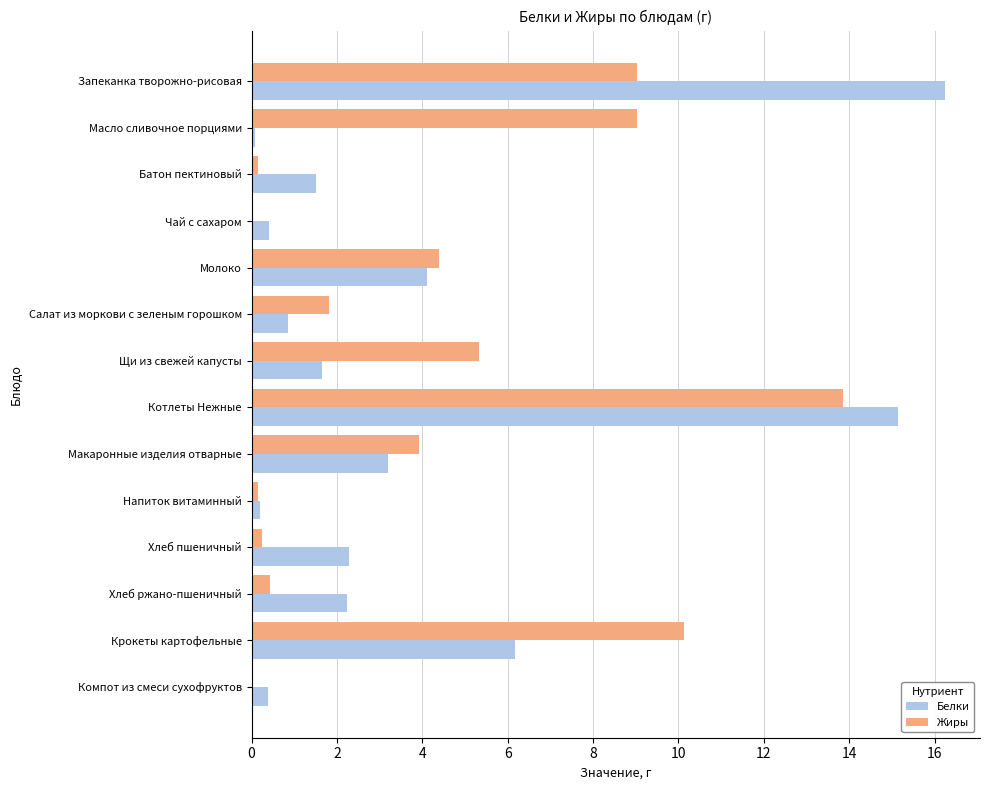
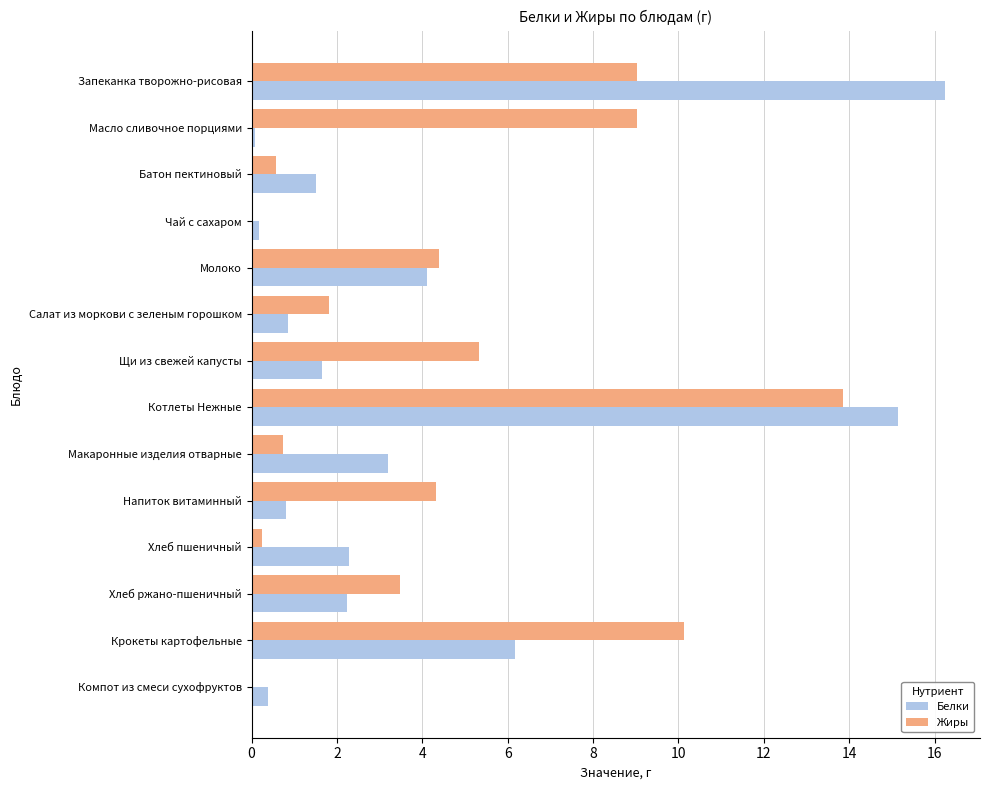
  {
    "Белки": {
      "Запеканка творожно-рисовая": 16.3,
      "Масло сливочное порциями": 0.1,
      "Батон пектиновый": 1.5,
-     "Чай с сахаром": 0.4,
+     "Чай с сахаром": 0.2,
      "Молоко": 4.1,
      "Салат из моркови с зеленым горошком": 0.9,
      "Щи из свежей капусты": 1.6,
      "Котлеты Нежные": 15.2,
      "Макаронные изделия отварные": 3.2,
-     "Напиток витаминный": 0.2,
+     "Напиток витаминный": 0.8,
      "Хлеб пшеничный": 2.3,
      "Хлеб ржано-пшеничный": 2.2,
      "Крокеты картофельные": 6.2,
      "Компот из смеси сухофруктов": 0.4
    },
    "Жиры": {
      "Запеканка творожно-рисовая": 9.0,
      "Масло сливочное порциями": 9.0,
-     "Батон пектиновый": 0.1,
+     "Батон пектиновый": 0.6,
      "Молоко": 4.4,
      "Салат из моркови с зеленым горошком": 1.8,
      "Щи из свежей капусты": 5.3,
      "Котлеты Нежные": 13.9,
-     "Макаронные изделия отварные": 3.9,
-     "Напиток витаминный": 0.2,
+     "Макаронные изделия отварные": 0.7,
+     "Напиток витаминный": 4.3,
      "Хлеб пшеничный": 0.2,
-     "Хлеб ржано-пшеничный": 0.4,
+     "Хлеб ржано-пшеничный": 3.5,
      "Крокеты картофельные": 10.1,
      "Компот из смеси сухофруктов": 0.0
    }
  }
